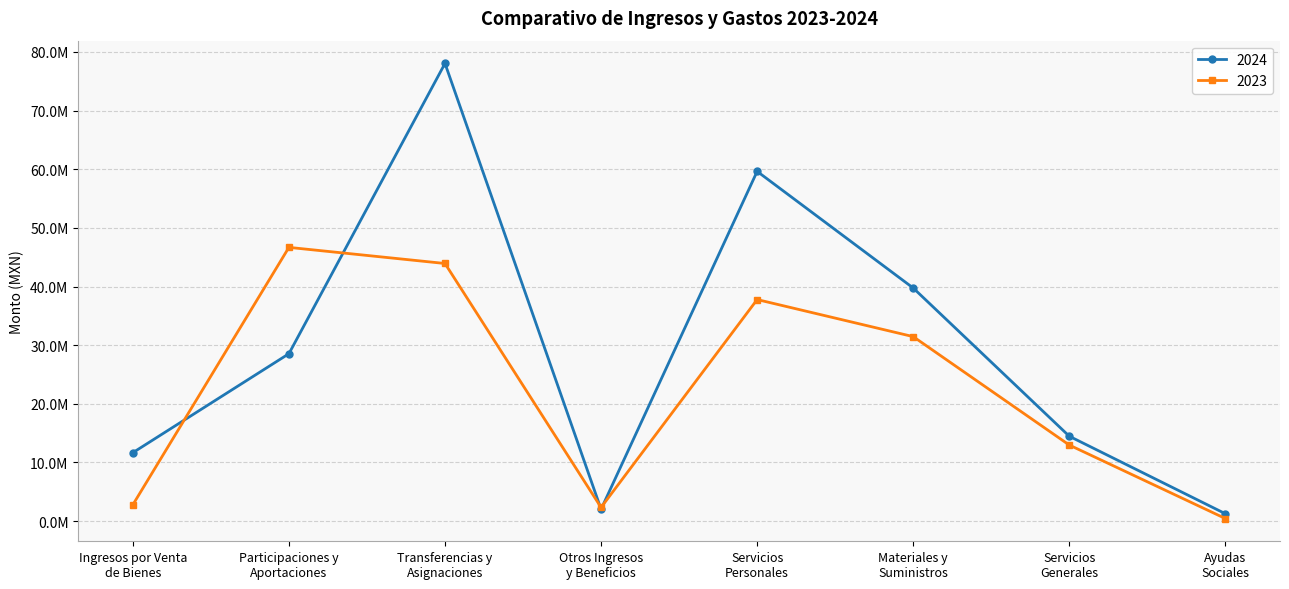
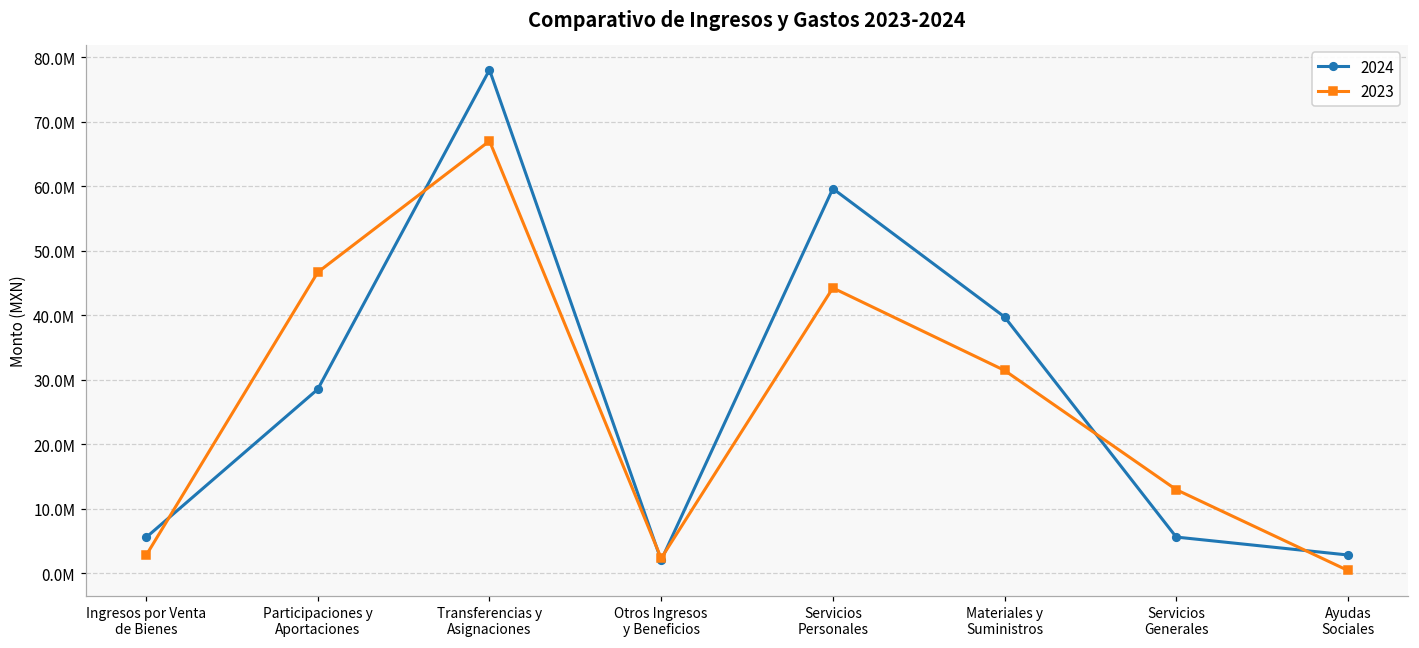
  {
    "2024": {
-     "Ingresos por Venta de Bienes": 12000000,
+     "Ingresos por Venta de Bienes": 6000000,
      "Participaciones y Aportaciones": 29000000,
      "Transferencias y Asignaciones": 78000000,
      "Servicios Personales": 60000000,
      "Materiales y Suministros": 40000000,
-     "Servicios Generales": 14000000,
-     "Ayudas Sociales": 1000000
+     "Servicios Generales": 6000000,
+     "Ayudas Sociales": 3000000
    },
    "2023": {
      "Ingresos por Venta de Bienes": 3000000,
      "Participaciones y Aportaciones": 47000000,
-     "Transferencias y Asignaciones": 44000000,
-     "Servicios Personales": 38000000,
+     "Transferencias y Asignaciones": 67000000,
+     "Servicios Personales": 44000000,
      "Materiales y Suministros": 31000000,
      "Servicios Generales": 13000000,
      "Ayudas Sociales": 0
    }
  }
